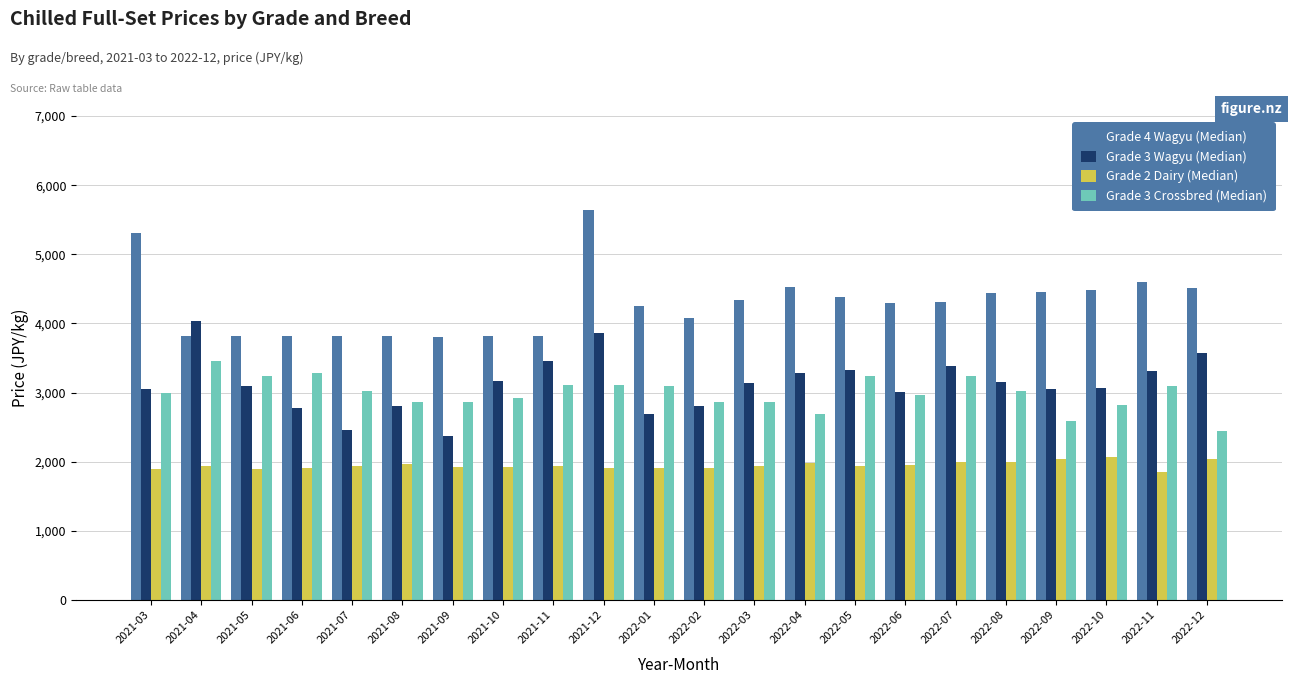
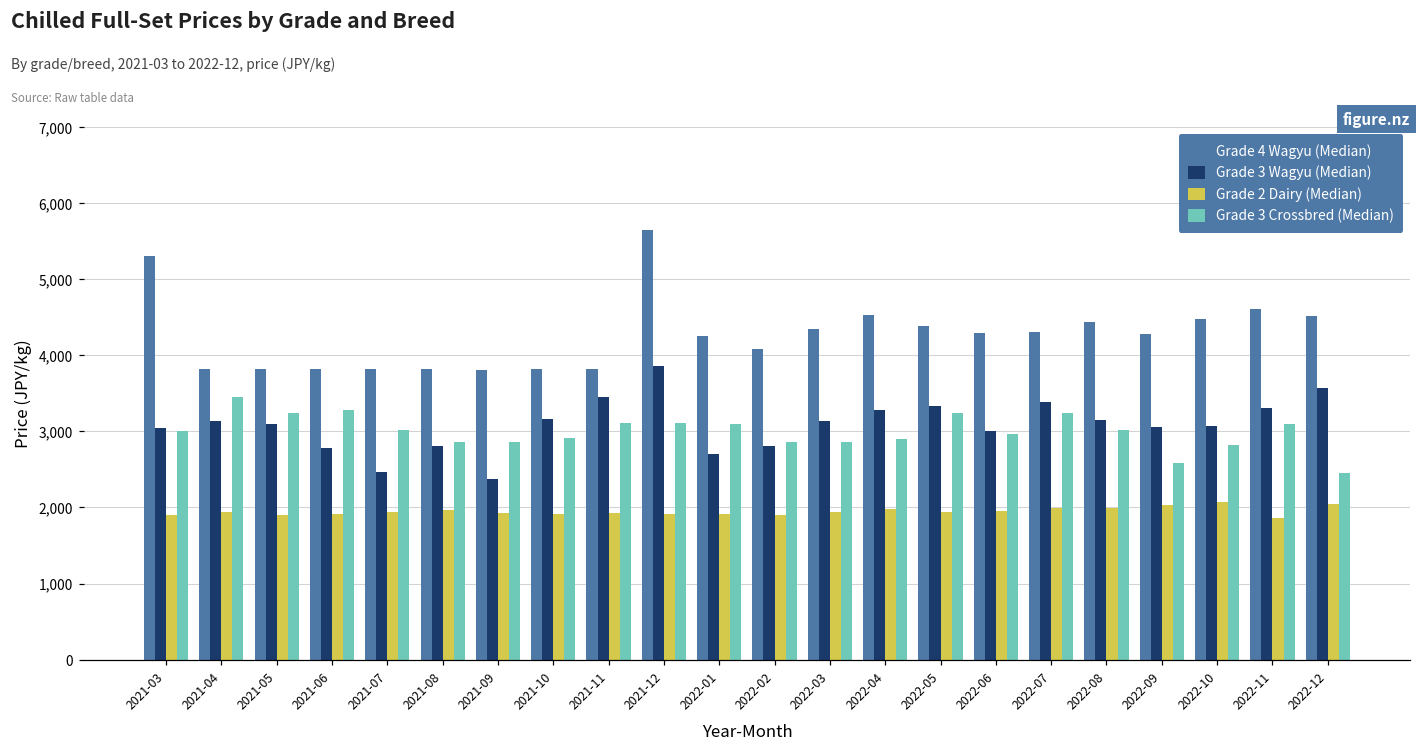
  {
    "Grade 4 Wagyu (Median)": {
      "2021-03": "5,300",
      "2021-04": "3,800",
      "2021-05": "3,800",
      "2021-06": "3,800",
      "2021-07": "3,800",
      "2021-08": "3,800",
      "2021-09": "3,800",
      "2021-10": "3,800",
      "2021-11": "3,800",
      "2021-12": "5,600",
      "2022-01": "4,300",
      "2022-02": "4,100",
      "2022-03": "4,300",
      "2022-04": "4,500",
      "2022-05": "4,400",
      "2022-06": "4,300",
      "2022-07": "4,300",
      "2022-08": "4,400",
-     "2022-09": "4,400",
+     "2022-09": "4,300",
      "2022-10": "4,500",
      "2022-11": "4,600",
      "2022-12": "4,500"
    },
    "Grade 3 Wagyu (Median)": {
      "2021-03": "3,000",
-     "2021-04": "4,000",
+     "2021-04": "3,100",
      "2021-05": "3,100",
      "2021-06": "2,800",
      "2021-07": "2,500",
      "2021-08": "2,800",
      "2021-09": "2,400",
      "2021-10": "3,200",
      "2021-11": "3,500",
      "2021-12": "3,900",
      "2022-01": "2,700",
      "2022-02": "2,800",
      "2022-03": "3,100",
      "2022-04": "3,300",
      "2022-05": "3,300",
      "2022-06": "3,000",
      "2022-07": "3,400",
      "2022-08": "3,200",
      "2022-09": "3,100",
      "2022-10": "3,100",
      "2022-11": "3,300",
      "2022-12": "3,600"
    },
    "Grade 2 Dairy (Median)": {
      "2021-03": "1,900",
      "2021-04": "1,900",
      "2021-05": "1,900",
      "2021-06": "1,900",
      "2021-07": "1,900",
      "2021-08": "2,000",
      "2021-09": "1,900",
      "2021-10": "1,900",
      "2021-11": "1,900",
      "2021-12": "1,900",
      "2022-01": "1,900",
      "2022-02": "1,900",
      "2022-03": "1,900",
      "2022-04": "2,000",
      "2022-05": "1,900",
      "2022-06": "2,000",
      "2022-07": "2,000",
      "2022-08": "2,000",
      "2022-09": "2,000",
      "2022-10": "2,100",
      "2022-11": "1,900",
      "2022-12": "2,000"
    },
    "Grade 3 Crossbred (Median)": {
      "2021-03": "3,000",
      "2021-04": "3,500",
      "2021-05": "3,200",
      "2021-06": "3,300",
      "2021-07": "3,000",
      "2021-08": "2,900",
      "2021-09": "2,900",
      "2021-10": "2,900",
      "2021-11": "3,100",
      "2021-12": "3,100",
      "2022-01": "3,100",
      "2022-02": "2,900",
      "2022-03": "2,900",
-     "2022-04": "2,700",
+     "2022-04": "2,900",
      "2022-05": "3,200",
      "2022-06": "3,000",
      "2022-07": "3,200",
      "2022-08": "3,000",
      "2022-09": "2,600",
      "2022-10": "2,800",
      "2022-11": "3,100",
      "2022-12": "2,400"
    }
  }
